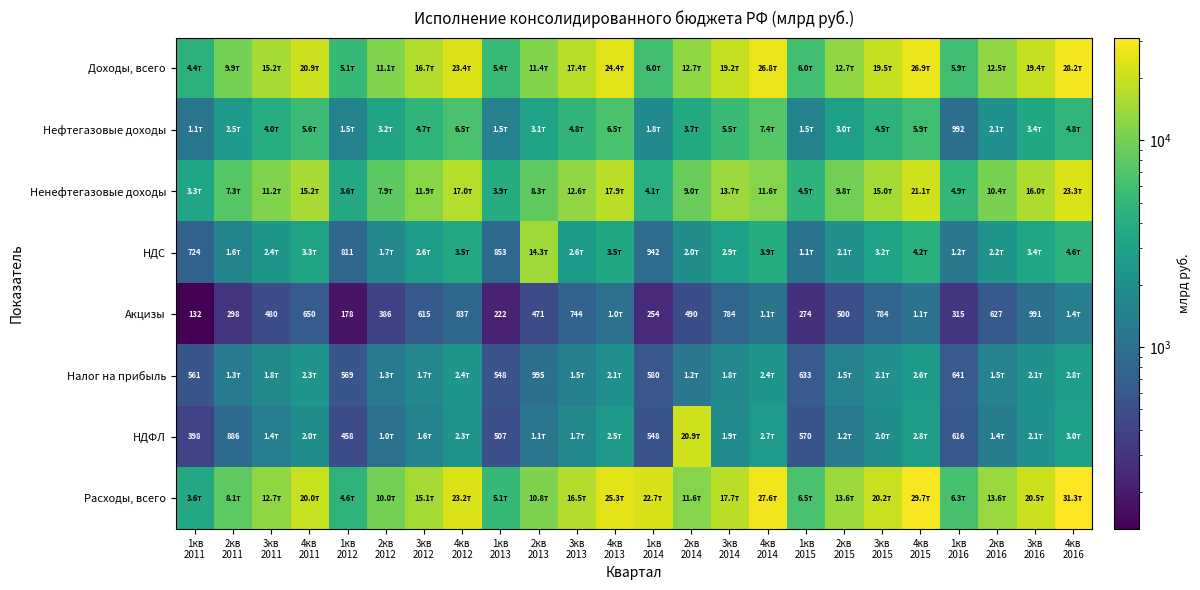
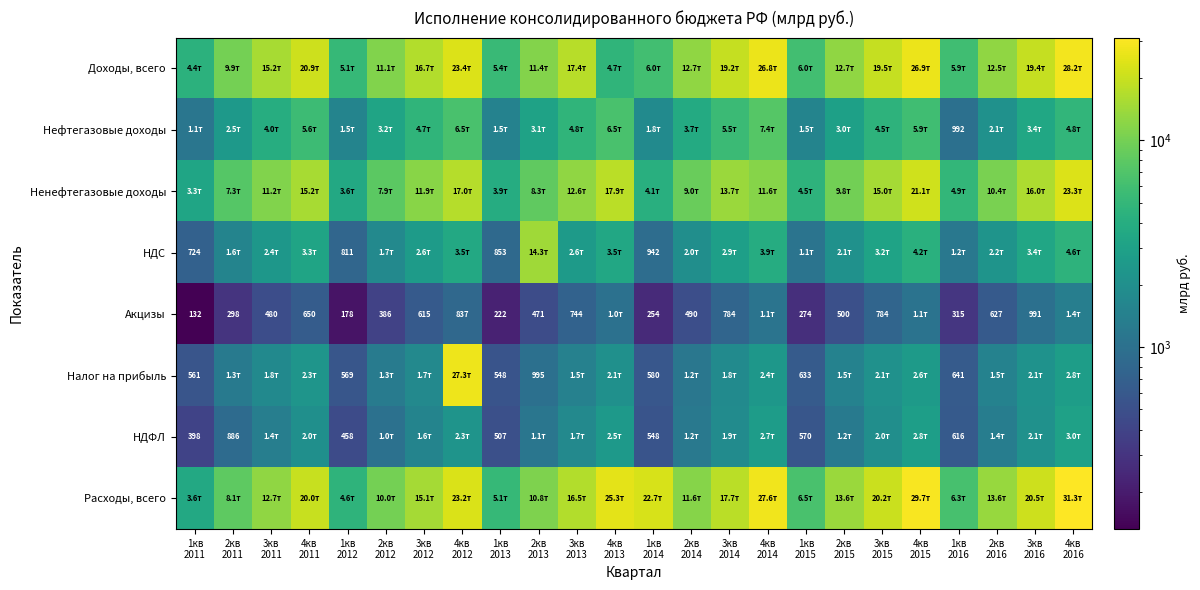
  {
    "Доходы, всего": {
      "1кв 2011": "4.4т",
      "2кв 2011": "9.9т",
      "3кв 2011": "15.2т",
      "4кв 2011": "20.9т",
      "1кв 2012": "5.1т",
      "2кв 2012": "11.1т",
      "3кв 2012": "16.7т",
      "4кв 2012": "23.4т",
      "1кв 2013": "5.4т",
      "2кв 2013": "11.4т",
      "3кв 2013": "17.4т",
-     "4кв 2013": "24.4т",
+     "4кв 2013": "4.7т",
      "1кв 2014": "6.0т",
      "2кв 2014": "12.7т",
      "3кв 2014": "19.2т",
      "4кв 2014": "26.8т",
      "1кв 2015": "6.0т",
      "2кв 2015": "12.7т",
      "3кв 2015": "19.5т",
      "4кв 2015": "26.9т",
      "1кв 2016": "5.9т",
      "2кв 2016": "12.5т",
      "3кв 2016": "19.4т",
      "4кв 2016": "28.2т"
    },
    "Нефтегазовые доходы": {
      "1кв 2011": "1.1т",
      "2кв 2011": "2.5т",
      "3кв 2011": "4.0т",
      "4кв 2011": "5.6т",
      "1кв 2012": "1.5т",
      "2кв 2012": "3.2т",
      "3кв 2012": "4.7т",
      "4кв 2012": "6.5т",
      "1кв 2013": "1.5т",
      "2кв 2013": "3.1т",
      "3кв 2013": "4.8т",
      "4кв 2013": "6.5т",
      "1кв 2014": "1.8т",
      "2кв 2014": "3.7т",
      "3кв 2014": "5.5т",
      "4кв 2014": "7.4т",
      "1кв 2015": "1.5т",
      "2кв 2015": "3.0т",
      "3кв 2015": "4.5т",
      "4кв 2015": "5.9т",
      "1кв 2016": "992",
      "2кв 2016": "2.1т",
      "3кв 2016": "3.4т",
      "4кв 2016": "4.8т"
    },
    "Ненефтегазовые доходы": {
      "1кв 2011": "3.3т",
      "2кв 2011": "7.3т",
      "3кв 2011": "11.2т",
      "4кв 2011": "15.2т",
      "1кв 2012": "3.6т",
      "2кв 2012": "7.9т",
      "3кв 2012": "11.9т",
      "4кв 2012": "17.0т",
      "1кв 2013": "3.9т",
      "2кв 2013": "8.3т",
      "3кв 2013": "12.6т",
      "4кв 2013": "17.9т",
      "1кв 2014": "4.1т",
      "2кв 2014": "9.0т",
      "3кв 2014": "13.7т",
      "4кв 2014": "11.6т",
      "1кв 2015": "4.5т",
      "2кв 2015": "9.8т",
      "3кв 2015": "15.0т",
      "4кв 2015": "21.1т",
      "1кв 2016": "4.9т",
      "2кв 2016": "10.4т",
      "3кв 2016": "16.0т",
      "4кв 2016": "23.3т"
    },
    "НДС": {
      "1кв 2011": "724",
      "2кв 2011": "1.6т",
      "3кв 2011": "2.4т",
      "4кв 2011": "3.3т",
      "1кв 2012": "811",
      "2кв 2012": "1.7т",
      "3кв 2012": "2.6т",
      "4кв 2012": "3.5т",
      "1кв 2013": "853",
      "2кв 2013": "14.3т",
      "3кв 2013": "2.6т",
      "4кв 2013": "3.5т",
      "1кв 2014": "942",
      "2кв 2014": "2.0т",
      "3кв 2014": "2.9т",
      "4кв 2014": "3.9т",
      "1кв 2015": "1.1т",
      "2кв 2015": "2.1т",
      "3кв 2015": "3.2т",
      "4кв 2015": "4.2т",
      "1кв 2016": "1.2т",
      "2кв 2016": "2.2т",
      "3кв 2016": "3.4т",
      "4кв 2016": "4.6т"
    },
    "Акцизы": {
      "1кв 2011": "132",
      "2кв 2011": "298",
      "3кв 2011": "480",
      "4кв 2011": "650",
      "1кв 2012": "178",
      "2кв 2012": "386",
      "3кв 2012": "615",
      "4кв 2012": "837",
      "1кв 2013": "222",
      "2кв 2013": "471",
      "3кв 2013": "744",
      "4кв 2013": "1.0т",
      "1кв 2014": "254",
      "2кв 2014": "490",
      "3кв 2014": "784",
      "4кв 2014": "1.1т",
      "1кв 2015": "274",
      "2кв 2015": "500",
      "3кв 2015": "784",
      "4кв 2015": "1.1т",
      "1кв 2016": "315",
      "2кв 2016": "627",
      "3кв 2016": "991",
      "4кв 2016": "1.4т"
    },
    "Налог на прибыль": {
      "1кв 2011": "561",
      "2кв 2011": "1.3т",
      "3кв 2011": "1.8т",
      "4кв 2011": "2.3т",
      "1кв 2012": "569",
      "2кв 2012": "1.3т",
      "3кв 2012": "1.7т",
-     "4кв 2012": "2.4т",
+     "4кв 2012": "27.3т",
      "1кв 2013": "548",
      "2кв 2013": "995",
      "3кв 2013": "1.5т",
      "4кв 2013": "2.1т",
      "1кв 2014": "580",
      "2кв 2014": "1.2т",
      "3кв 2014": "1.8т",
      "4кв 2014": "2.4т",
      "1кв 2015": "633",
      "2кв 2015": "1.5т",
      "3кв 2015": "2.1т",
      "4кв 2015": "2.6т",
      "1кв 2016": "641",
      "2кв 2016": "1.5т",
      "3кв 2016": "2.1т",
      "4кв 2016": "2.8т"
    },
    "НДФЛ": {
      "1кв 2011": "398",
      "2кв 2011": "886",
      "3кв 2011": "1.4т",
      "4кв 2011": "2.0т",
      "1кв 2012": "458",
      "2кв 2012": "1.0т",
      "3кв 2012": "1.6т",
      "4кв 2012": "2.3т",
      "1кв 2013": "507",
      "2кв 2013": "1.1т",
      "3кв 2013": "1.7т",
      "4кв 2013": "2.5т",
      "1кв 2014": "548",
-     "2кв 2014": "20.9т",
+     "2кв 2014": "1.2т",
      "3кв 2014": "1.9т",
      "4кв 2014": "2.7т",
      "1кв 2015": "570",
      "2кв 2015": "1.2т",
      "3кв 2015": "2.0т",
      "4кв 2015": "2.8т",
      "1кв 2016": "616",
      "2кв 2016": "1.4т",
      "3кв 2016": "2.1т",
      "4кв 2016": "3.0т"
    },
    "Расходы, всего": {
      "1кв 2011": "3.6т",
      "2кв 2011": "8.1т",
      "3кв 2011": "12.7т",
      "4кв 2011": "20.0т",
      "1кв 2012": "4.6т",
      "2кв 2012": "10.0т",
      "3кв 2012": "15.1т",
      "4кв 2012": "23.2т",
      "1кв 2013": "5.1т",
      "2кв 2013": "10.8т",
      "3кв 2013": "16.5т",
      "4кв 2013": "25.3т",
      "1кв 2014": "22.7т",
      "2кв 2014": "11.6т",
      "3кв 2014": "17.7т",
      "4кв 2014": "27.6т",
      "1кв 2015": "6.5т",
      "2кв 2015": "13.6т",
      "3кв 2015": "20.2т",
      "4кв 2015": "29.7т",
      "1кв 2016": "6.3т",
      "2кв 2016": "13.6т",
      "3кв 2016": "20.5т",
      "4кв 2016": "31.3т"
    }
  }
